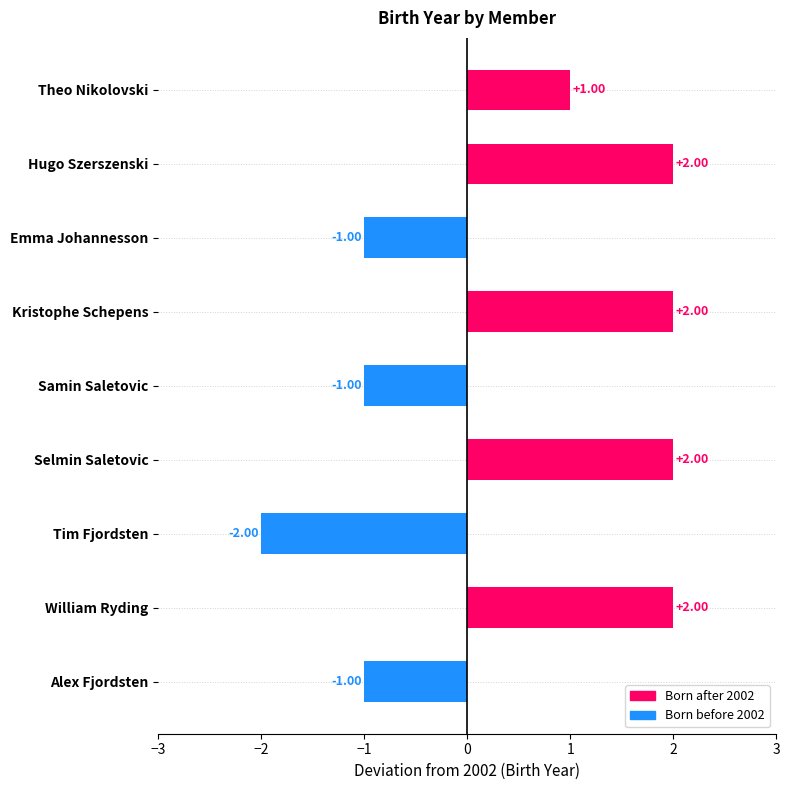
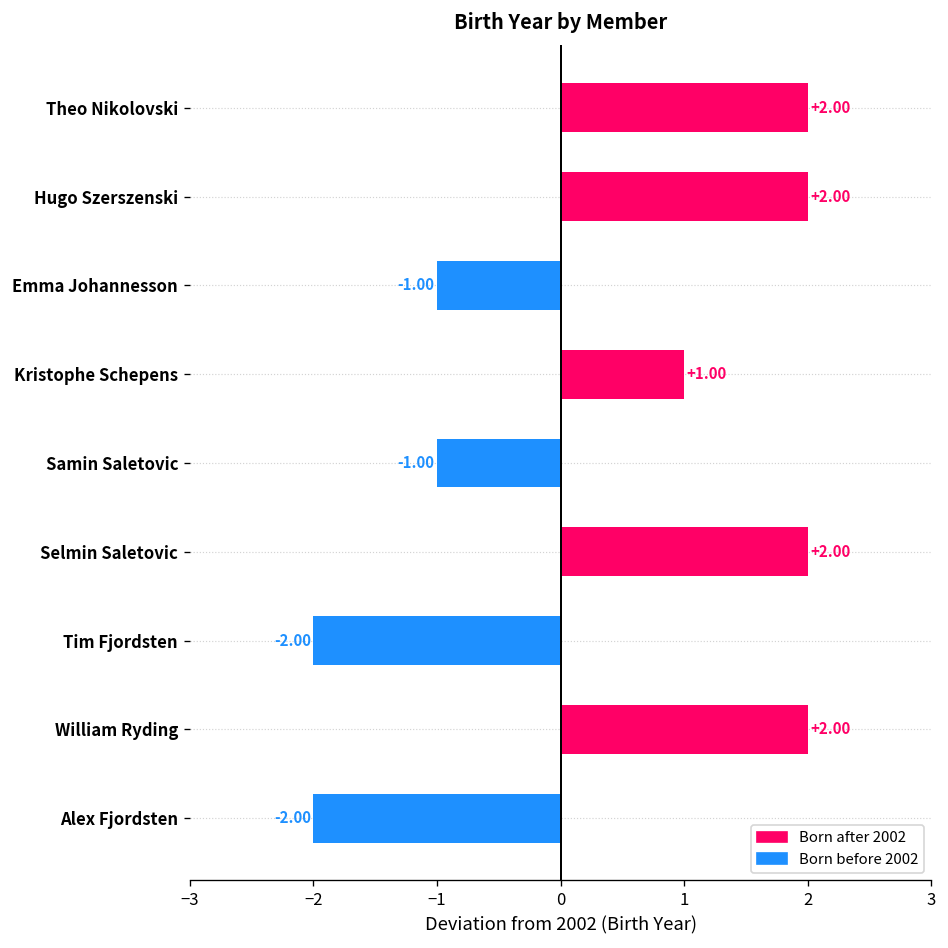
  {
-   "Theo Nikolovski": "+1.00",
+   "Theo Nikolovski": "+2.00",
    "Hugo Szerszenski": "+2.00",
    "Emma Johannesson": "-1.00",
-   "Kristophe Schepens": "+2.00",
+   "Kristophe Schepens": "+1.00",
    "Samin Saletovic": "-1.00",
    "Selmin Saletovic": "+2.00",
    "Tim Fjordsten": "-2.00",
    "William Ryding": "+2.00",
-   "Alex Fjordsten": "-1.00"
+   "Alex Fjordsten": "-2.00"
  }
